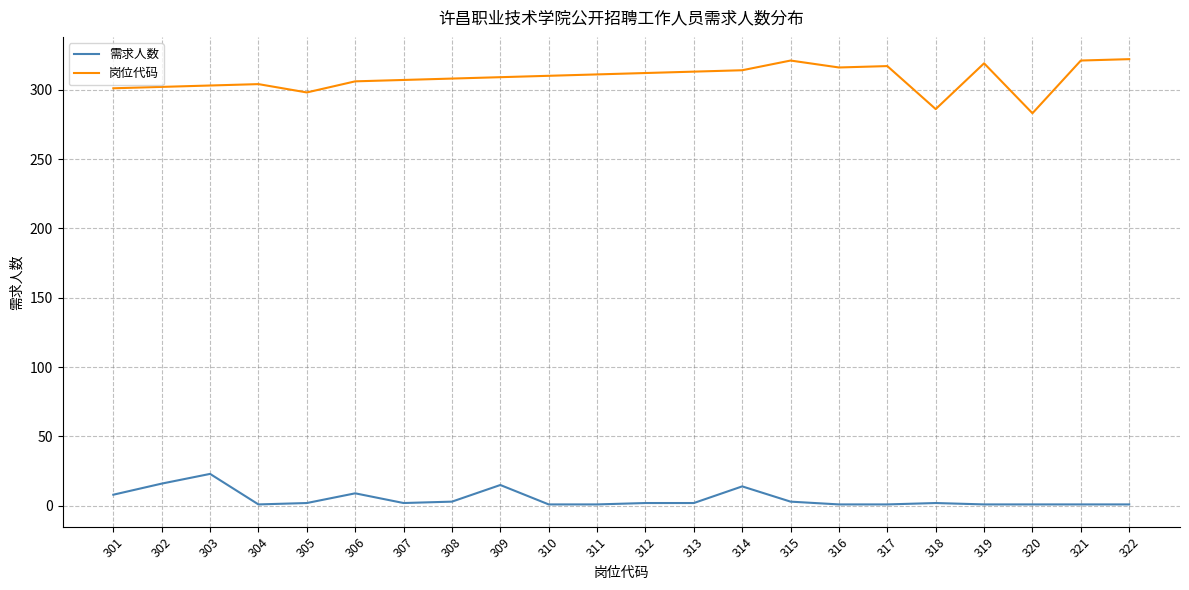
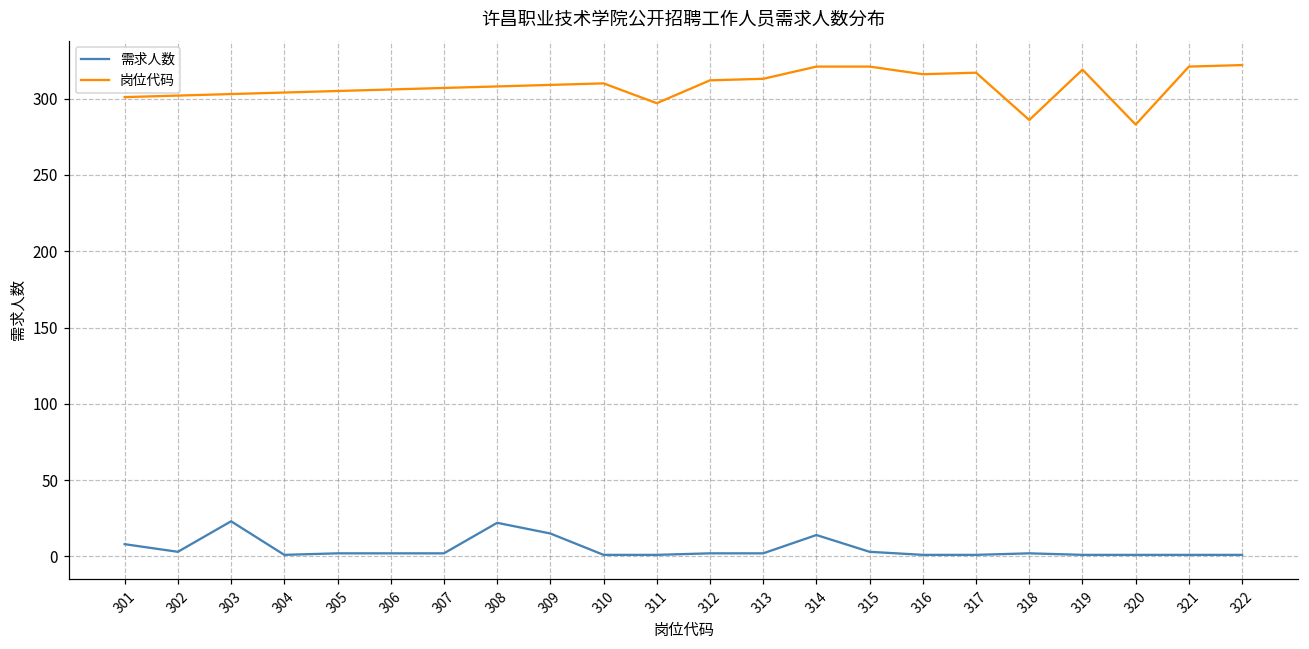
  {
    "需求人数": {
      "301": 8,
-     "302": 16,
+     "302": 3,
      "303": 23,
      "304": 1,
      "305": 2,
-     "306": 9,
+     "306": 2,
      "307": 2,
-     "308": 3,
+     "308": 22,
      "309": 15,
      "310": 1,
      "311": 1,
      "312": 2,
      "313": 2,
      "314": 14,
      "315": 3,
      "316": 1,
      "317": 1,
      "318": 2,
      "319": 1,
      "320": 1,
      "321": 1,
      "322": 1
    },
    "岗位代码": {
      "301": 301,
      "302": 302,
      "303": 303,
      "304": 304,
-     "305": 298,
+     "305": 305,
      "306": 306,
      "307": 307,
      "308": 308,
      "309": 309,
      "310": 310,
-     "311": 311,
+     "311": 297,
      "312": 312,
      "313": 313,
-     "314": 314,
+     "314": 321,
      "315": 321,
      "316": 316,
      "317": 317,
      "318": 286,
      "319": 319,
      "320": 283,
      "321": 321,
      "322": 322
    }
  }
